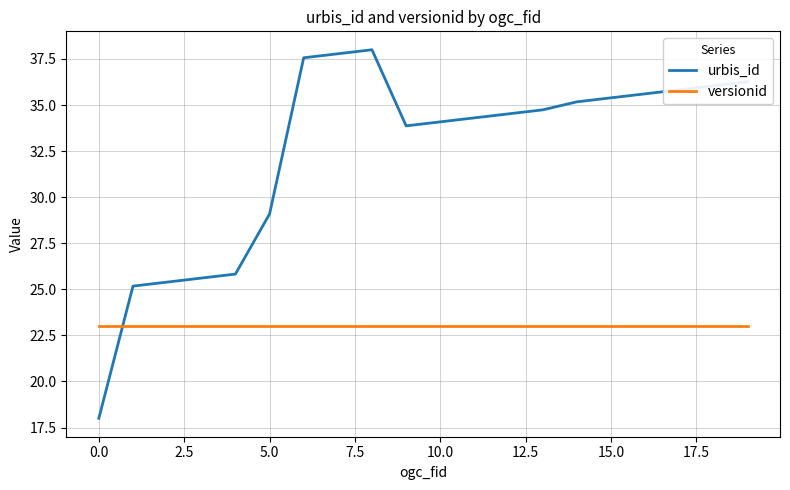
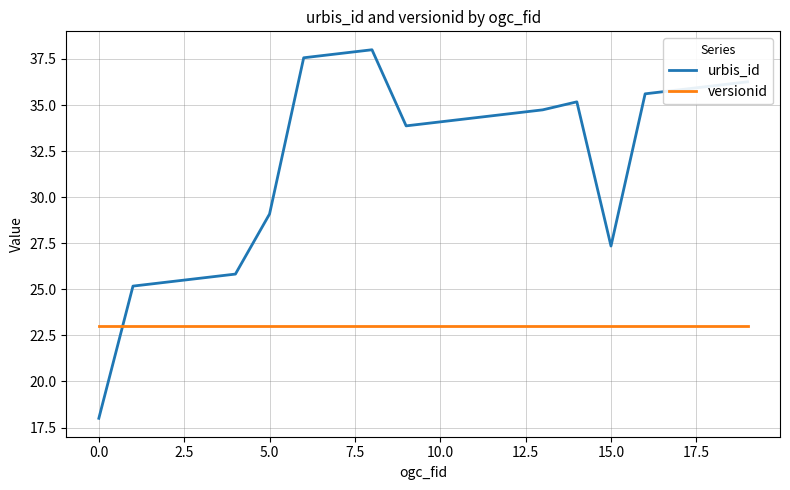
  {
    "urbis_id": {
      "0.0": 18.0,
      "5.0": 29.1,
      "10.0": 34.1,
-     "15.0": 35.4
+     "15.0": 27.3
    },
    "versionid": {
      "0.0": 23.0,
      "5.0": 23.0,
      "10.0": 23.0,
      "15.0": 23.0
    }
  }
